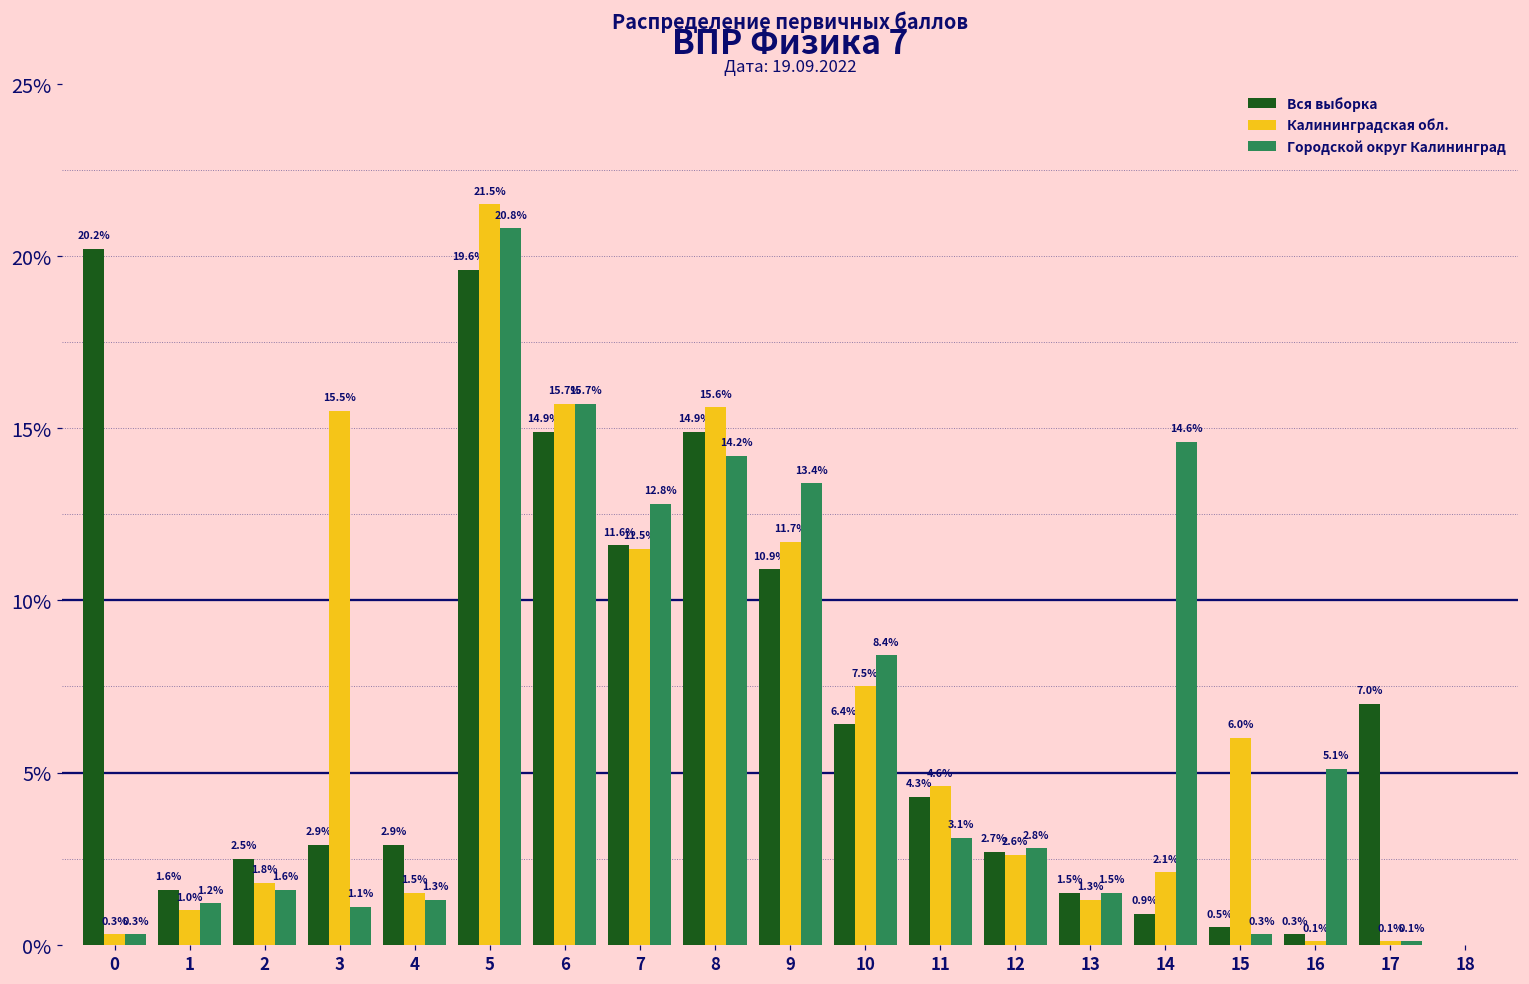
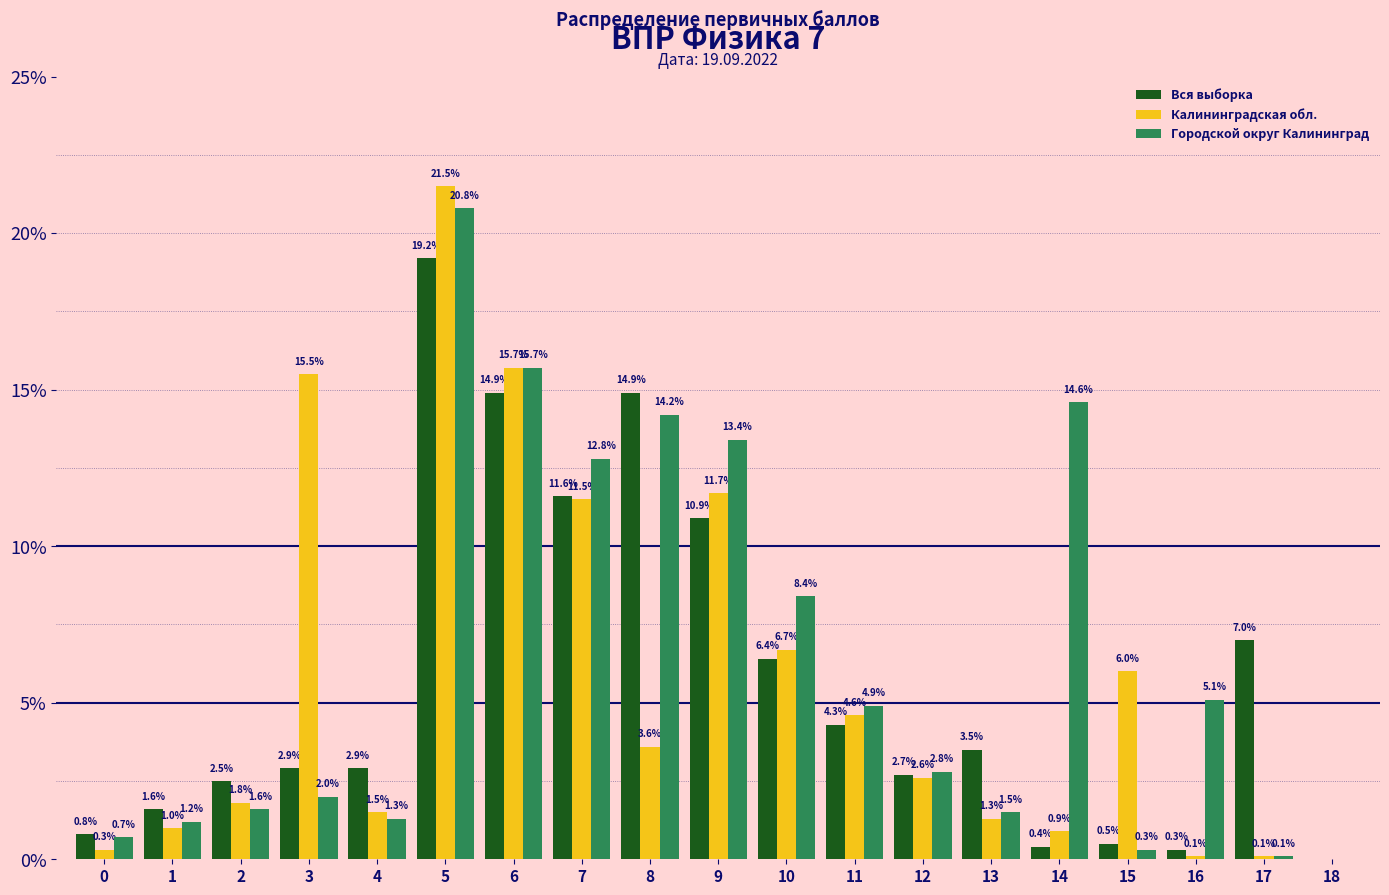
  {
    "Вся выборка": {
-     "0": "20.2%",
+     "0": "0.8%",
      "1": "1.6%",
      "2": "2.5%",
      "3": "2.9%",
      "4": "2.9%",
-     "5": "19.6%",
+     "5": "19.2%",
      "6": "14.9%",
      "8": "14.9%",
      "9": "10.9%",
      "10": "6.4%",
      "11": "4.3%",
      "12": "2.7%",
-     "13": "1.5%",
-     "14": "0.9%",
+     "13": "3.5%",
+     "14": "0.4%",
      "15": "0.5%",
      "16": "0.3%",
      "17": "7.0%"
    },
    "Калининградская обл.": {
      "1": "1.0%",
      "2": "1.8%",
      "3": "15.5%",
      "4": "1.5%",
      "5": "21.5%",
-     "8": "15.6%",
+     "8": "3.6%",
      "9": "11.7%",
-     "10": "7.5%",
+     "10": "6.7%",
      "11": "4.6%",
      "12": "2.6%",
      "13": "1.3%",
-     "14": "2.1%",
+     "14": "0.9%",
      "15": "6.0%",
      "16": "0.1%"
    },
    "Городской округ Калининград": {
-     "0": "0.3%",
+     "0": "0.7%",
      "1": "1.2%",
      "2": "1.6%",
-     "3": "1.1%",
+     "3": "2.0%",
      "4": "1.3%",
      "5": "20.8%",
      "7": "12.8%",
      "8": "14.2%",
      "9": "13.4%",
      "10": "8.4%",
-     "11": "3.1%",
+     "11": "4.9%",
      "12": "2.8%",
      "13": "1.5%",
      "14": "14.6%",
      "15": "0.3%",
      "16": "5.1%"
    }
  }
